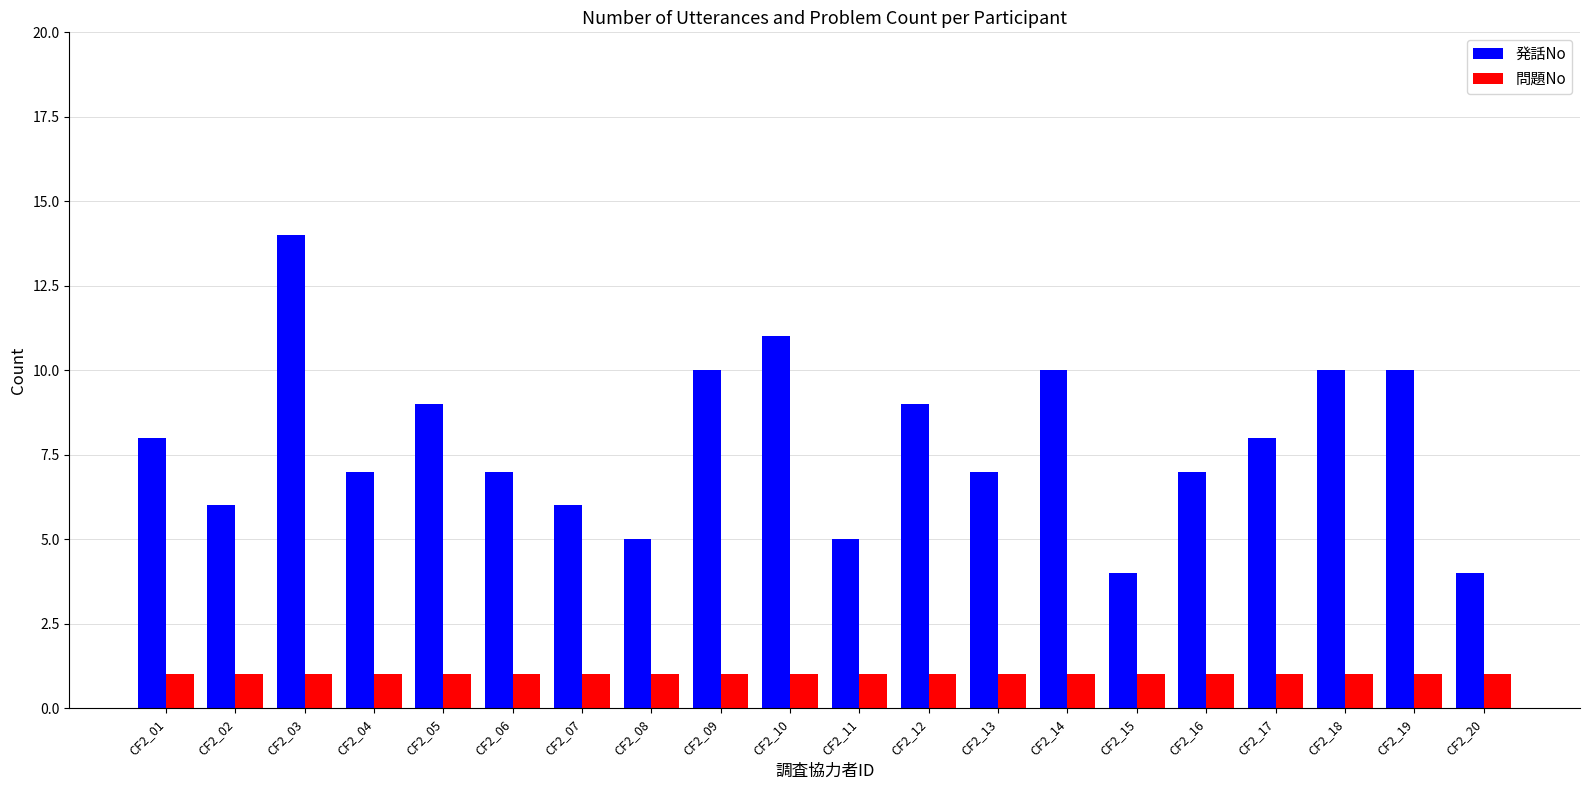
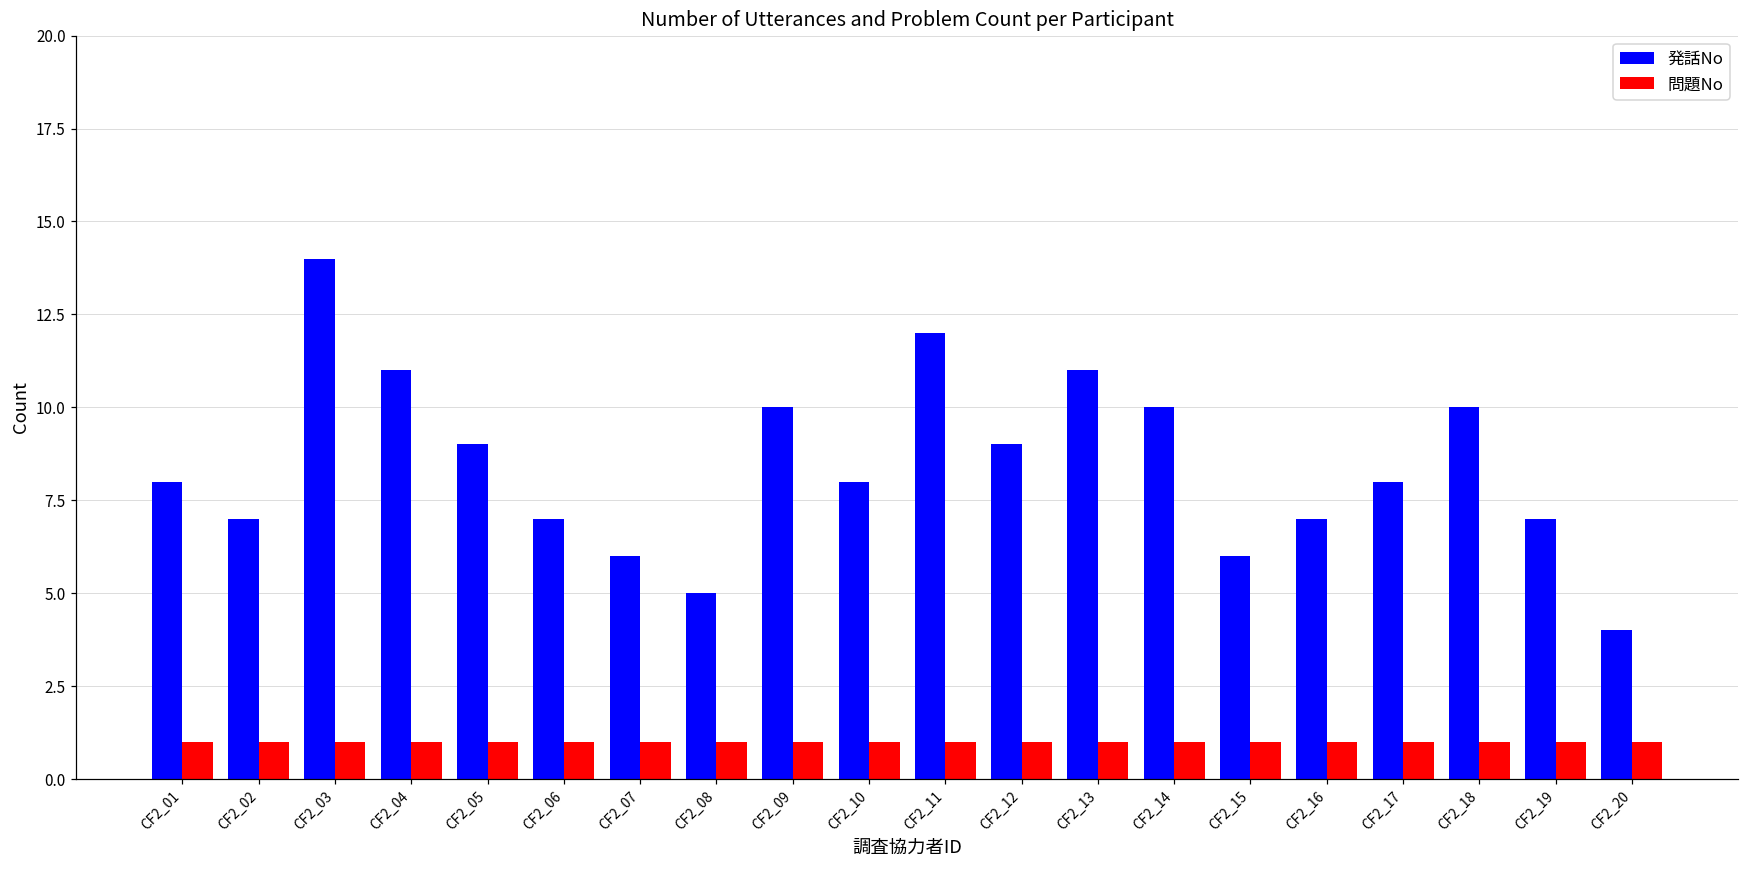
  {
    "発話No": {
      "CF2_01": 8,
-     "CF2_02": 6,
+     "CF2_02": 7,
      "CF2_03": 14,
-     "CF2_04": 7,
+     "CF2_04": 11,
      "CF2_05": 9,
      "CF2_06": 7,
      "CF2_07": 6,
      "CF2_08": 5,
      "CF2_09": 10,
-     "CF2_10": 11,
-     "CF2_11": 5,
+     "CF2_10": 8,
+     "CF2_11": 12,
      "CF2_12": 9,
-     "CF2_13": 7,
+     "CF2_13": 11,
      "CF2_14": 10,
-     "CF2_15": 4,
+     "CF2_15": 6,
      "CF2_16": 7,
      "CF2_17": 8,
      "CF2_18": 10,
-     "CF2_19": 10,
+     "CF2_19": 7,
      "CF2_20": 4
    },
    "問題No": {
      "CF2_01": 1,
      "CF2_02": 1,
      "CF2_03": 1,
      "CF2_04": 1,
      "CF2_05": 1,
      "CF2_06": 1,
      "CF2_07": 1,
      "CF2_08": 1,
      "CF2_09": 1,
      "CF2_10": 1,
      "CF2_11": 1,
      "CF2_12": 1,
      "CF2_13": 1,
      "CF2_14": 1,
      "CF2_15": 1,
      "CF2_16": 1,
      "CF2_17": 1,
      "CF2_18": 1,
      "CF2_19": 1,
      "CF2_20": 1
    }
  }
